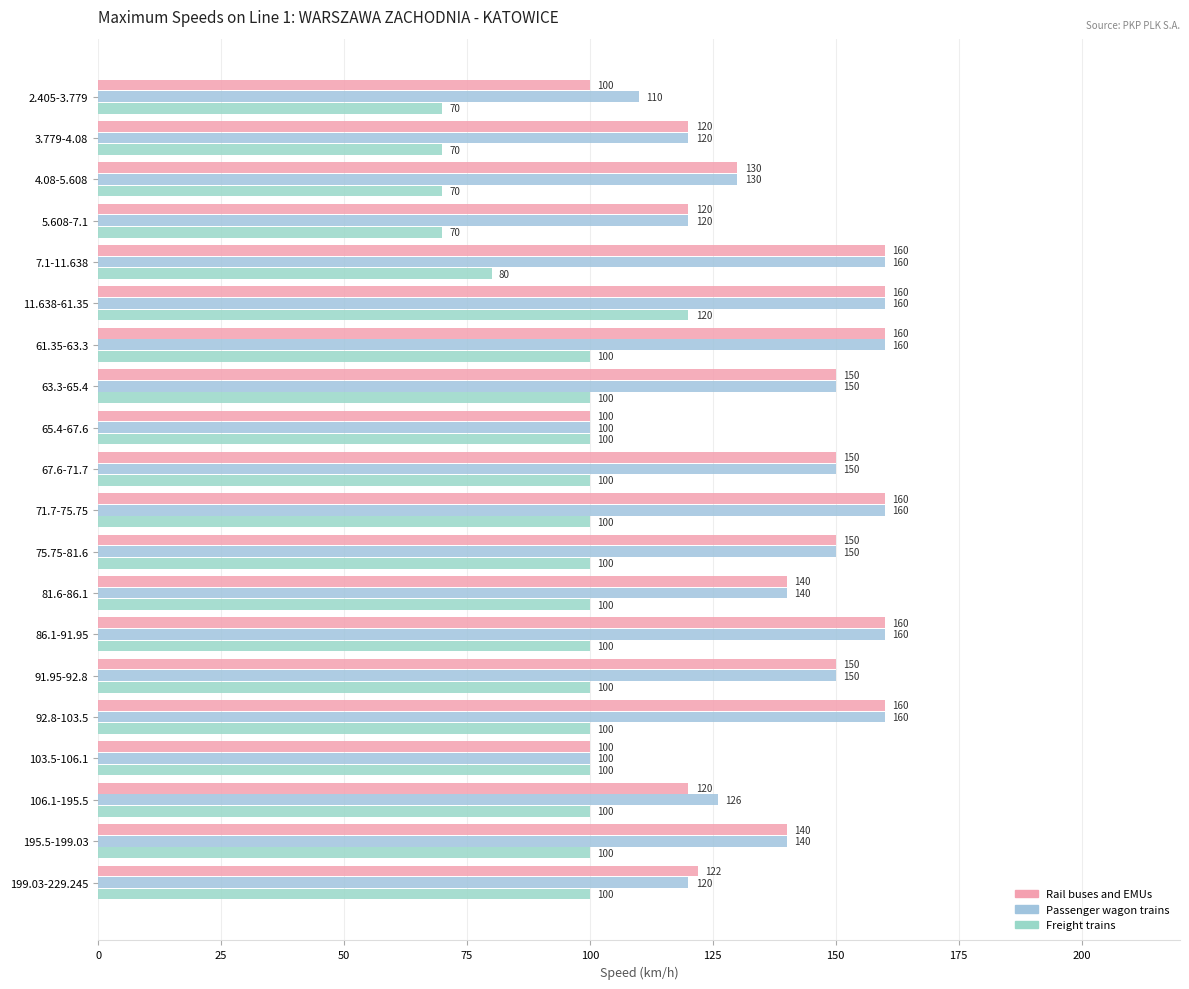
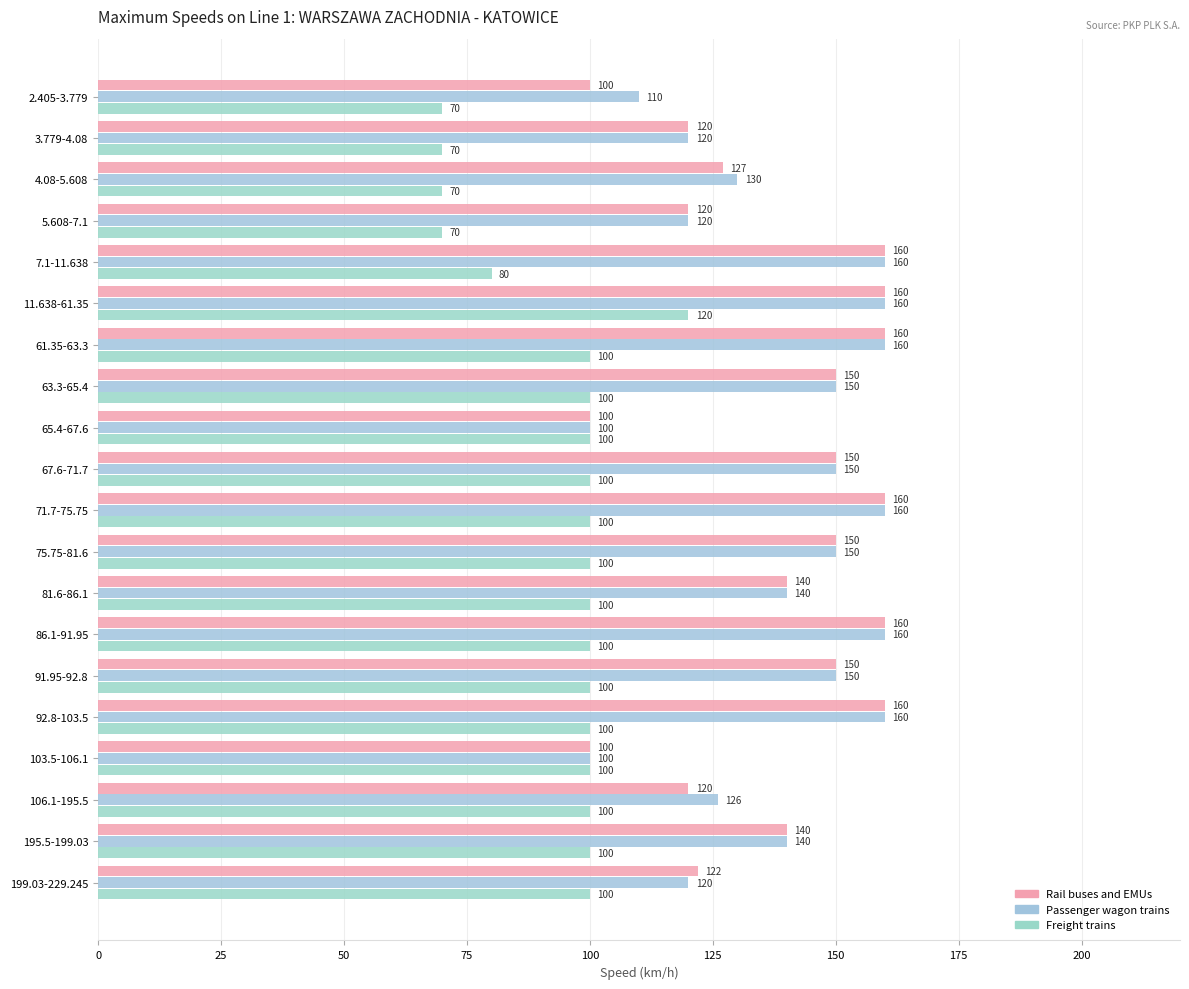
  {
    "Rail buses and EMUs": {
      "2.405-3.779": 100,
      "3.779-4.08": 120,
-     "4.08-5.608": 130,
+     "4.08-5.608": 127,
      "5.608-7.1": 120,
      "7.1-11.638": 160,
      "11.638-61.35": 160,
      "61.35-63.3": 160,
      "63.3-65.4": 150,
      "65.4-67.6": 100,
      "67.6-71.7": 150,
      "71.7-75.75": 160,
      "75.75-81.6": 150,
      "81.6-86.1": 140,
      "86.1-91.95": 160,
      "91.95-92.8": 150,
      "92.8-103.5": 160,
      "103.5-106.1": 100,
      "106.1-195.5": 120,
      "195.5-199.03": 140,
      "199.03-229.245": 122
    }
  }
